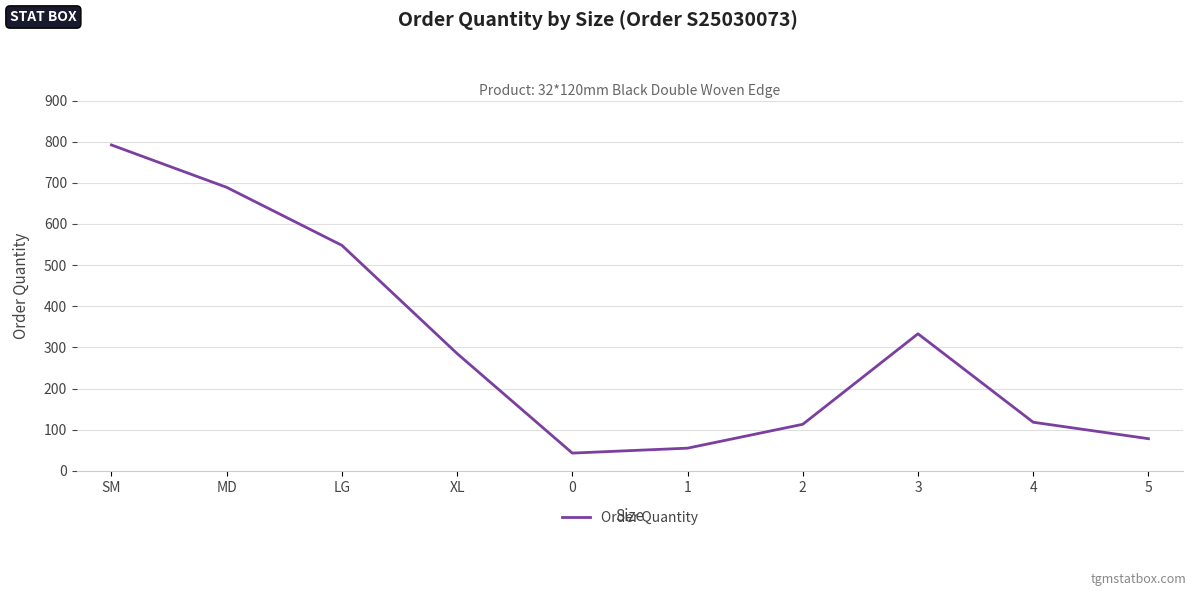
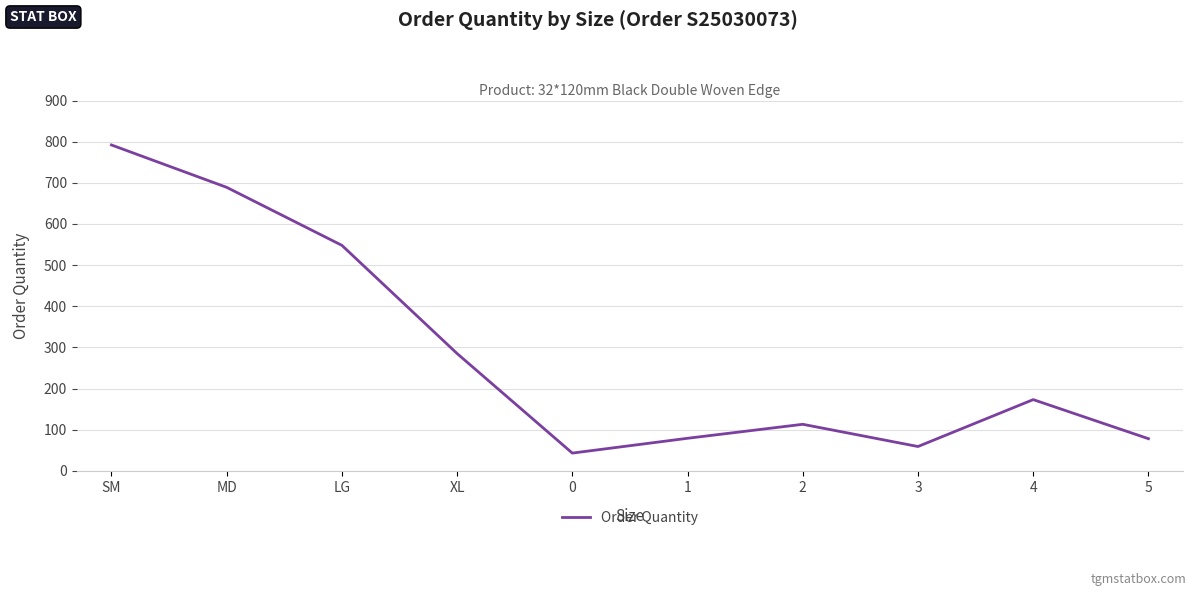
  {
    "SM": 790,
    "MD": 690,
    "LG": 550,
    "XL": 290,
    "0": 40,
-   "1": 60,
+   "1": 80,
    "2": 110,
-   "3": 330,
-   "4": 120,
+   "3": 60,
+   "4": 170,
    "5": 80
  }
